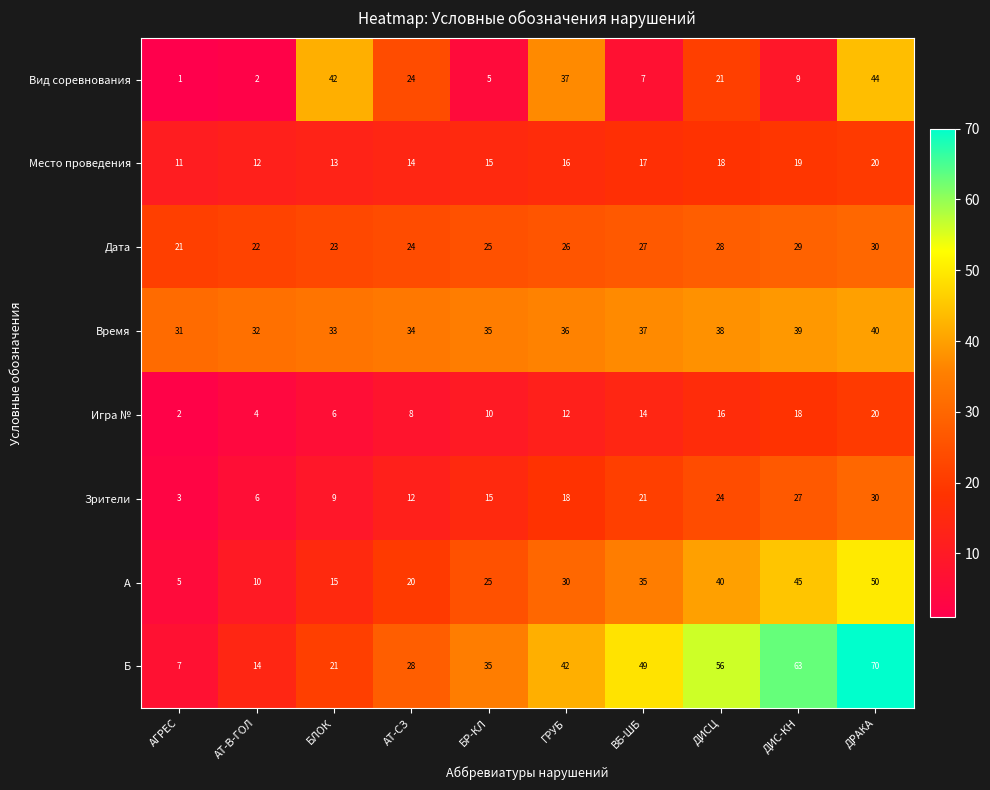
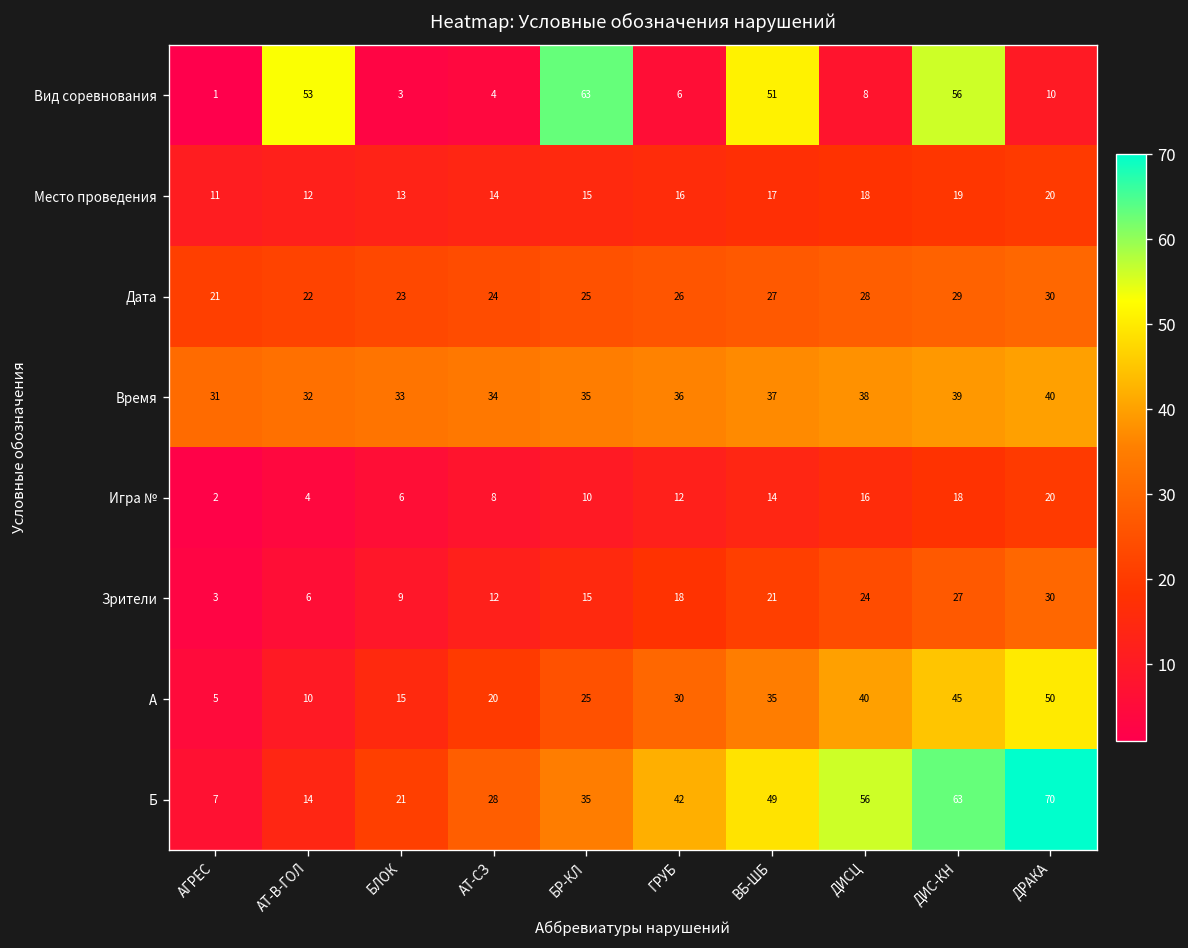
  {
    "Вид соревнования": {
      "АГРЕС": 1,
-     "АТ-В-ГОЛ": 2,
-     "БЛОК": 42,
-     "АТ-СЗ": 24,
-     "БР-КЛ": 5,
-     "ГРУБ": 37,
-     "ВБ-ШБ": 7,
-     "ДИСЦ": 21,
-     "ДИС-КН": 9,
-     "ДРАКА": 44
+     "АТ-В-ГОЛ": 53,
+     "БЛОК": 3,
+     "АТ-СЗ": 4,
+     "БР-КЛ": 63,
+     "ГРУБ": 6,
+     "ВБ-ШБ": 51,
+     "ДИСЦ": 8,
+     "ДИС-КН": 56,
+     "ДРАКА": 10
    },
    "Место проведения": {
      "АГРЕС": 11,
      "АТ-В-ГОЛ": 12,
      "БЛОК": 13,
      "АТ-СЗ": 14,
      "БР-КЛ": 15,
      "ГРУБ": 16,
      "ВБ-ШБ": 17,
      "ДИСЦ": 18,
      "ДИС-КН": 19,
      "ДРАКА": 20
    },
    "Дата": {
      "АГРЕС": 21,
      "АТ-В-ГОЛ": 22,
      "БЛОК": 23,
      "АТ-СЗ": 24,
      "БР-КЛ": 25,
      "ГРУБ": 26,
      "ВБ-ШБ": 27,
      "ДИСЦ": 28,
      "ДИС-КН": 29,
      "ДРАКА": 30
    },
    "Время": {
      "АГРЕС": 31,
      "АТ-В-ГОЛ": 32,
      "БЛОК": 33,
      "АТ-СЗ": 34,
      "БР-КЛ": 35,
      "ГРУБ": 36,
      "ВБ-ШБ": 37,
      "ДИСЦ": 38,
      "ДИС-КН": 39,
      "ДРАКА": 40
    },
    "Игра №": {
      "АГРЕС": 2,
      "АТ-В-ГОЛ": 4,
      "БЛОК": 6,
      "АТ-СЗ": 8,
      "БР-КЛ": 10,
      "ГРУБ": 12,
      "ВБ-ШБ": 14,
      "ДИСЦ": 16,
      "ДИС-КН": 18,
      "ДРАКА": 20
    },
    "Зрители": {
      "АГРЕС": 3,
      "АТ-В-ГОЛ": 6,
      "БЛОК": 9,
      "АТ-СЗ": 12,
      "БР-КЛ": 15,
      "ГРУБ": 18,
      "ВБ-ШБ": 21,
      "ДИСЦ": 24,
      "ДИС-КН": 27,
      "ДРАКА": 30
    },
    "A": {
      "АГРЕС": 5,
      "АТ-В-ГОЛ": 10,
      "БЛОК": 15,
      "АТ-СЗ": 20,
      "БР-КЛ": 25,
      "ГРУБ": 30,
      "ВБ-ШБ": 35,
      "ДИСЦ": 40,
      "ДИС-КН": 45,
      "ДРАКА": 50
    },
    "Б": {
      "АГРЕС": 7,
      "АТ-В-ГОЛ": 14,
      "БЛОК": 21,
      "АТ-СЗ": 28,
      "БР-КЛ": 35,
      "ГРУБ": 42,
      "ВБ-ШБ": 49,
      "ДИСЦ": 56,
      "ДИС-КН": 63,
      "ДРАКА": 70
    }
  }
